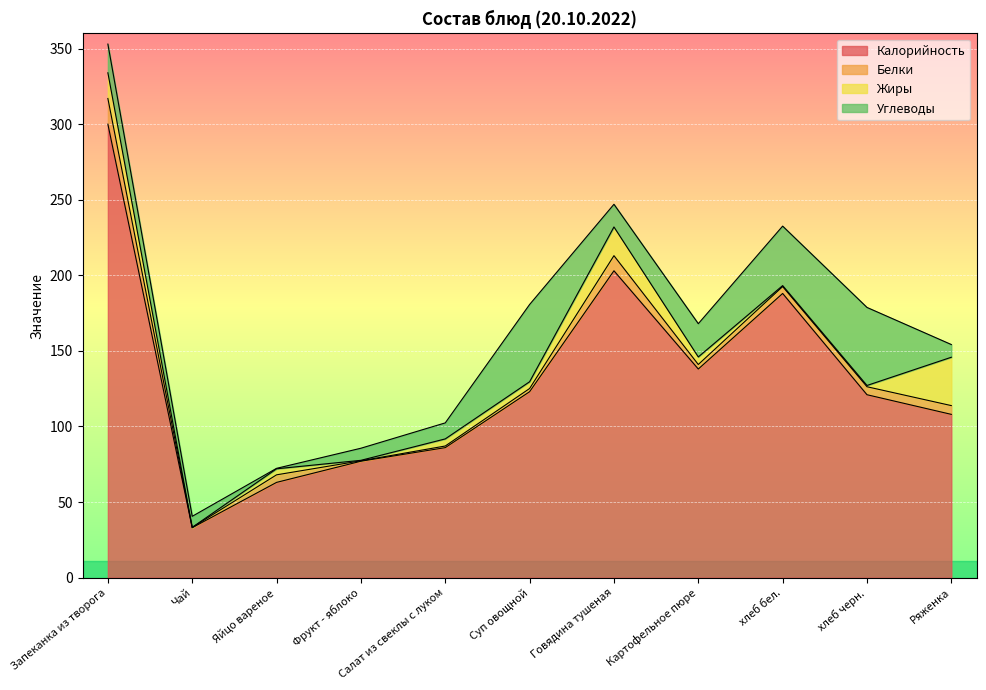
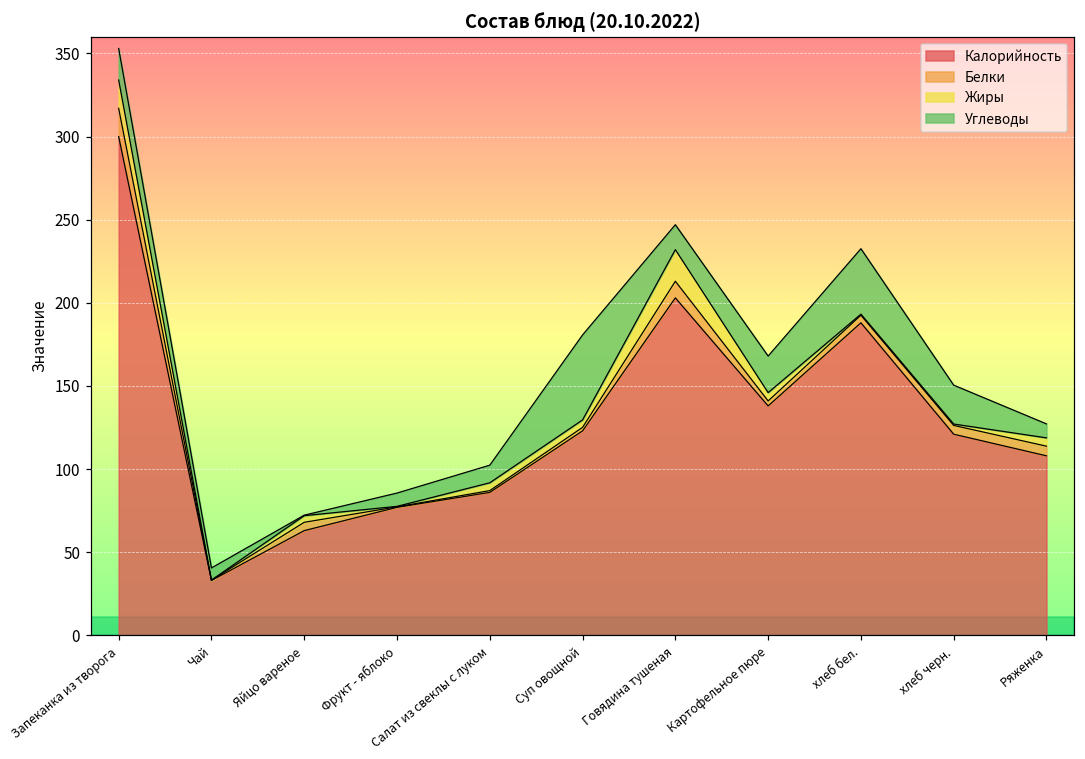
  {
    "Калорийность": {
      "Запеканка из творога": 300,
      "Яйцо вареное": 63,
      "Суп овощной": 123,
      "Говядина тушеная": 203,
      "Картофельное пюре": 138,
      "хлеб бел.": 188,
      "хлеб черн.": 121,
      "Ряженка": 108
    },
    "Белки": {
      "Запеканка из творога": 17,
      "Яйцо вареное": 5,
      "Суп овощной": 2,
      "Говядина тушеная": 10,
      "Картофельное пюре": 3,
      "Ряженка": 6
    },
    "Жиры": {
      "Запеканка из творога": 17,
      "Салат из свеклы с луком": 5,
      "Суп овощной": 4,
      "Говядина тушеная": 19,
      "Картофельное пюре": 5,
-     "Ряженка": 32
+     "Ряженка": 5
    },
    "Углеводы": {
      "Запеканка из творога": 19,
      "Чай": 7,
      "Фрукт - яблоко": 8,
      "Салат из свеклы с луком": 11,
      "Суп овощной": 51,
      "Говядина тушеная": 15,
      "Картофельное пюре": 22,
      "хлеб бел.": 39,
-     "хлеб черн.": 52,
+     "хлеб черн.": 23,
      "Ряженка": 8
    }
  }
